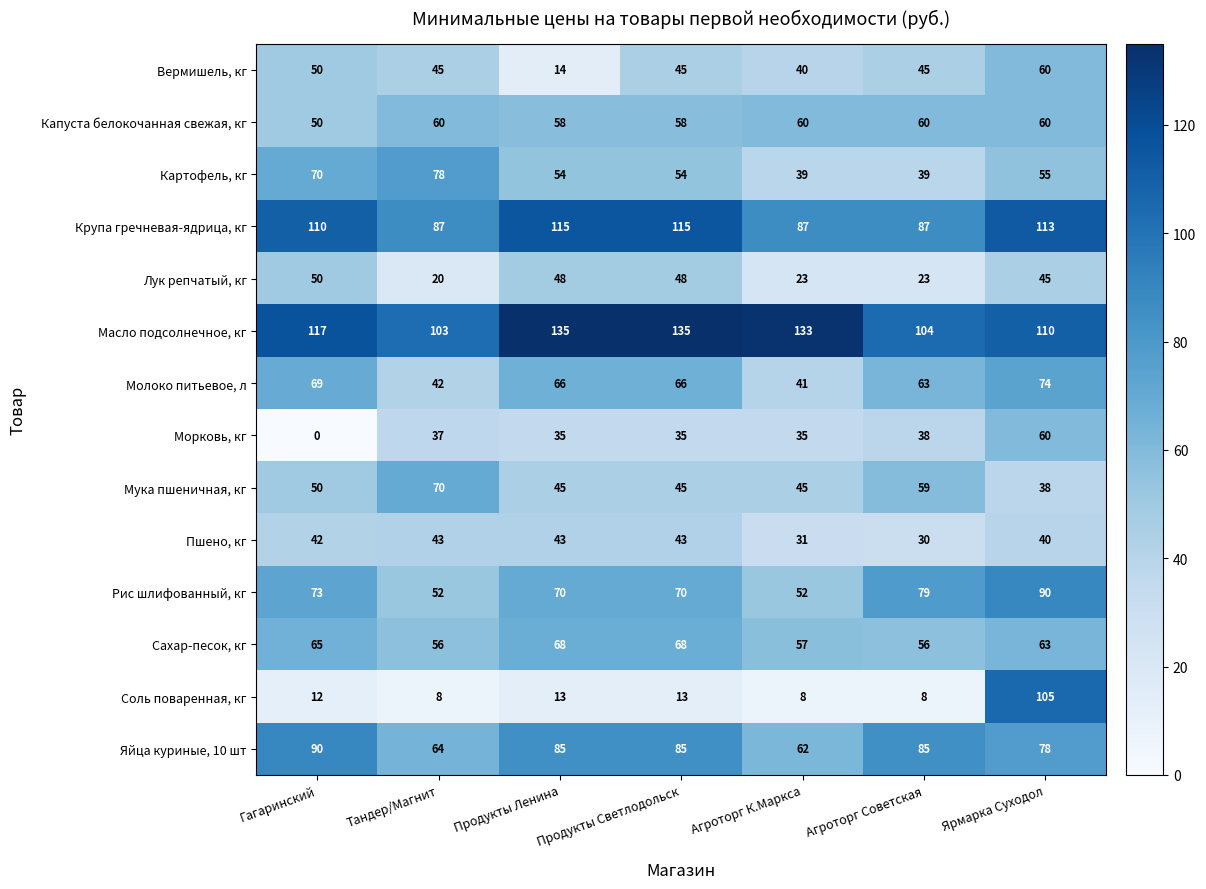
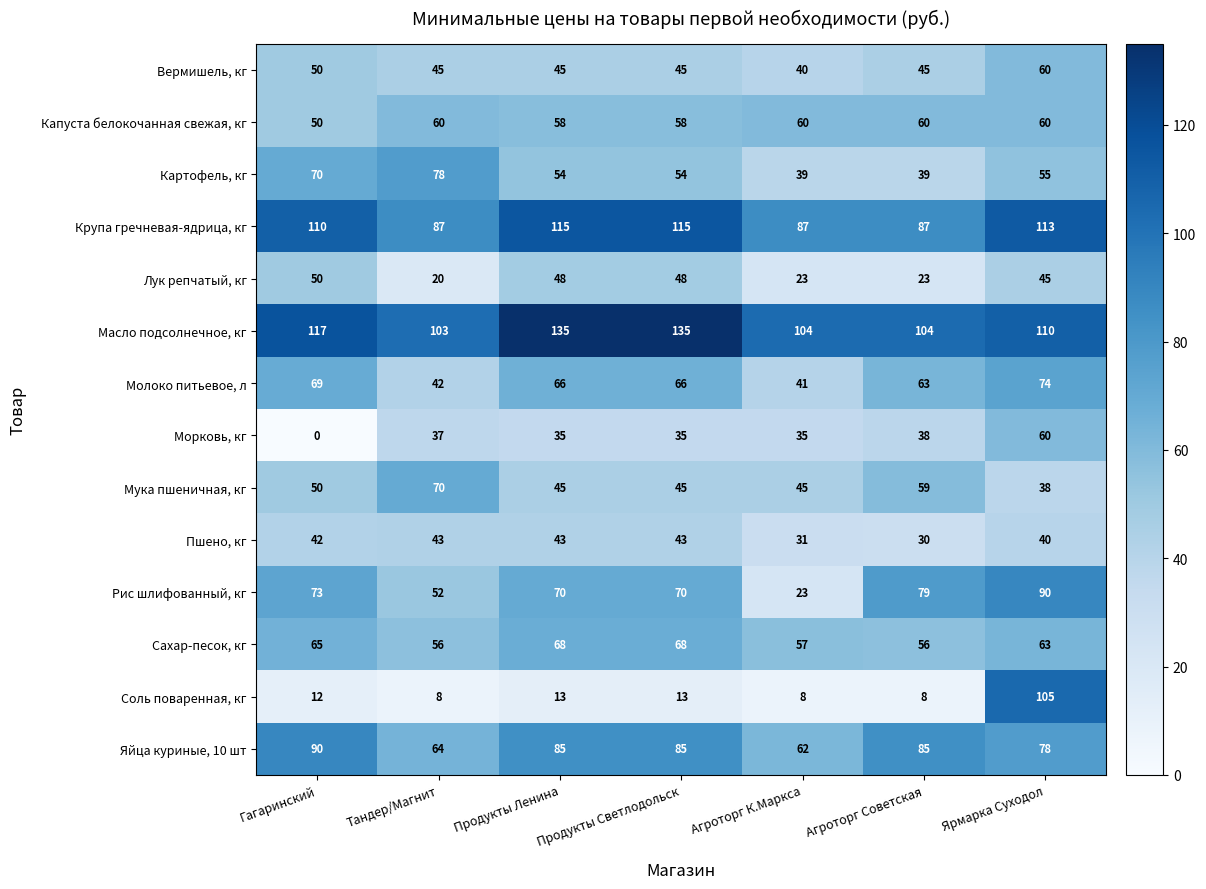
  {
    "Вермишель, кг": {
      "Гагаринский": 50,
      "Тандер/Магнит": 45,
-     "Продукты Ленина": 14,
+     "Продукты Ленина": 45,
      "Продукты Светлодольск": 45,
      "Агроторг К.Маркса": 40,
      "Агроторг Советская": 45,
      "Ярмарка Суходол": 60
    },
    "Капуста белокочанная свежая, кг": {
      "Гагаринский": 50,
      "Тандер/Магнит": 60,
      "Продукты Ленина": 58,
      "Продукты Светлодольск": 58,
      "Агроторг К.Маркса": 60,
      "Агроторг Советская": 60,
      "Ярмарка Суходол": 60
    },
    "Картофель, кг": {
      "Гагаринский": 70,
      "Тандер/Магнит": 78,
      "Продукты Ленина": 54,
      "Продукты Светлодольск": 54,
      "Агроторг К.Маркса": 39,
      "Агроторг Советская": 39,
      "Ярмарка Суходол": 55
    },
    "Крупа гречневая-ядрица, кг": {
      "Гагаринский": 110,
      "Тандер/Магнит": 87,
      "Продукты Ленина": 115,
      "Продукты Светлодольск": 115,
      "Агроторг К.Маркса": 87,
      "Агроторг Советская": 87,
      "Ярмарка Суходол": 113
    },
    "Лук репчатый, кг": {
      "Гагаринский": 50,
      "Тандер/Магнит": 20,
      "Продукты Ленина": 48,
      "Продукты Светлодольск": 48,
      "Агроторг К.Маркса": 23,
      "Агроторг Советская": 23,
      "Ярмарка Суходол": 45
    },
    "Масло подсолнечное, кг": {
      "Гагаринский": 117,
      "Тандер/Магнит": 103,
      "Продукты Ленина": 135,
      "Продукты Светлодольск": 135,
-     "Агроторг К.Маркса": 133,
+     "Агроторг К.Маркса": 104,
      "Агроторг Советская": 104,
      "Ярмарка Суходол": 110
    },
    "Молоко питьевое, л": {
      "Гагаринский": 69,
      "Тандер/Магнит": 42,
      "Продукты Ленина": 66,
      "Продукты Светлодольск": 66,
      "Агроторг К.Маркса": 41,
      "Агроторг Советская": 63,
      "Ярмарка Суходол": 74
    },
    "Морковь, кг": {
      "Гагаринский": 0,
      "Тандер/Магнит": 37,
      "Продукты Ленина": 35,
      "Продукты Светлодольск": 35,
      "Агроторг К.Маркса": 35,
      "Агроторг Советская": 38,
      "Ярмарка Суходол": 60
    },
    "Мука пшеничная, кг": {
      "Гагаринский": 50,
      "Тандер/Магнит": 70,
      "Продукты Ленина": 45,
      "Продукты Светлодольск": 45,
      "Агроторг К.Маркса": 45,
      "Агроторг Советская": 59,
      "Ярмарка Суходол": 38
    },
    "Пшено, кг": {
      "Гагаринский": 42,
      "Тандер/Магнит": 43,
      "Продукты Ленина": 43,
      "Продукты Светлодольск": 43,
      "Агроторг К.Маркса": 31,
      "Агроторг Советская": 30,
      "Ярмарка Суходол": 40
    },
    "Рис шлифованный, кг": {
      "Гагаринский": 73,
      "Тандер/Магнит": 52,
      "Продукты Ленина": 70,
      "Продукты Светлодольск": 70,
-     "Агроторг К.Маркса": 52,
+     "Агроторг К.Маркса": 23,
      "Агроторг Советская": 79,
      "Ярмарка Суходол": 90
    },
    "Сахар-песок, кг": {
      "Гагаринский": 65,
      "Тандер/Магнит": 56,
      "Продукты Ленина": 68,
      "Продукты Светлодольск": 68,
      "Агроторг К.Маркса": 57,
      "Агроторг Советская": 56,
      "Ярмарка Суходол": 63
    },
    "Соль поваренная, кг": {
      "Гагаринский": 12,
      "Тандер/Магнит": 8,
      "Продукты Ленина": 13,
      "Продукты Светлодольск": 13,
      "Агроторг К.Маркса": 8,
      "Агроторг Советская": 8,
      "Ярмарка Суходол": 105
    },
    "Яйца куриные, 10 шт": {
      "Гагаринский": 90,
      "Тандер/Магнит": 64,
      "Продукты Ленина": 85,
      "Продукты Светлодольск": 85,
      "Агроторг К.Маркса": 62,
      "Агроторг Советская": 85,
      "Ярмарка Суходол": 78
    }
  }
